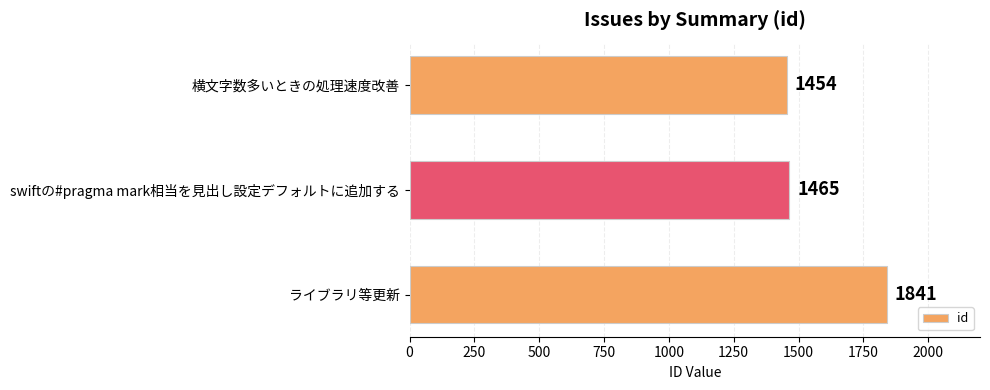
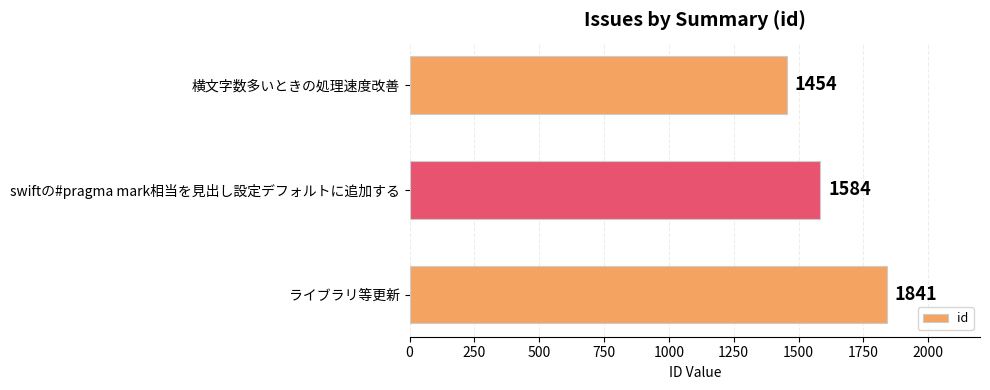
  {
    "横文字数多いときの処理速度改善": 1454,
-   "swiftの#pragma mark相当を見出し設定デフォルトに追加する": 1465,
+   "swiftの#pragma mark相当を見出し設定デフォルトに追加する": 1584,
    "ライブラリ等更新": 1841
  }
